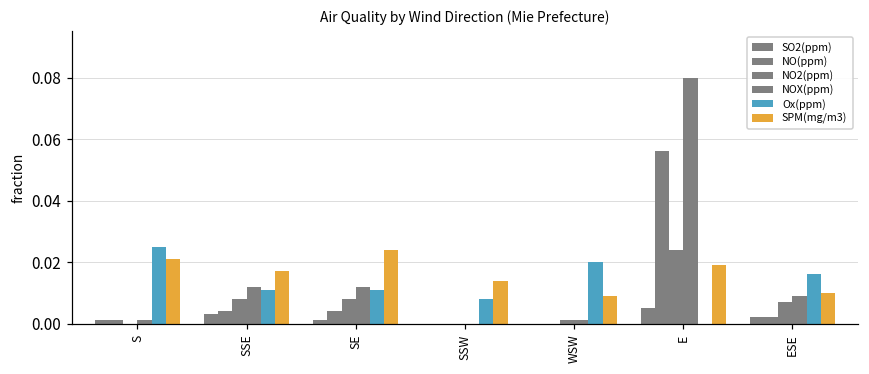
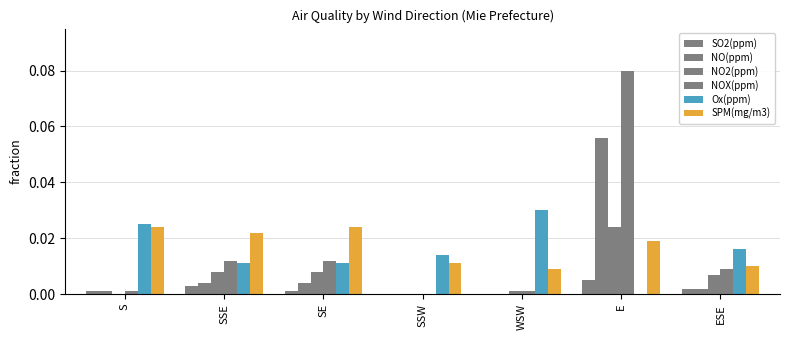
  {
    "Ox(ppm)": {
      "S": 0.025,
      "SSE": 0.011,
      "SE": 0.011,
-     "SSW": 0.008,
-     "WSW": 0.02,
+     "SSW": 0.014,
+     "WSW": 0.03,
      "E": 0.000,
      "ESE": 0.016
    },
    "SPM(mg/m3)": {
-     "S": 0.021,
-     "SSE": 0.017,
+     "S": 0.024,
+     "SSE": 0.022,
      "SE": 0.024,
-     "SSW": 0.014,
+     "SSW": 0.011,
      "WSW": 0.009,
      "E": 0.019,
      "ESE": 0.010
    }
  }
